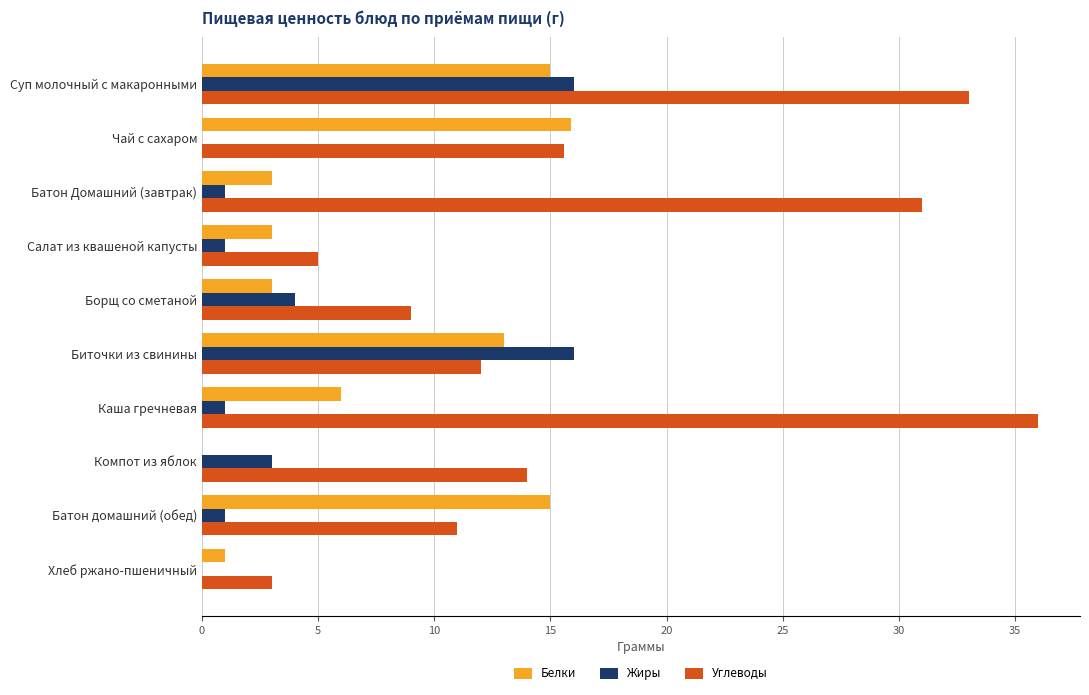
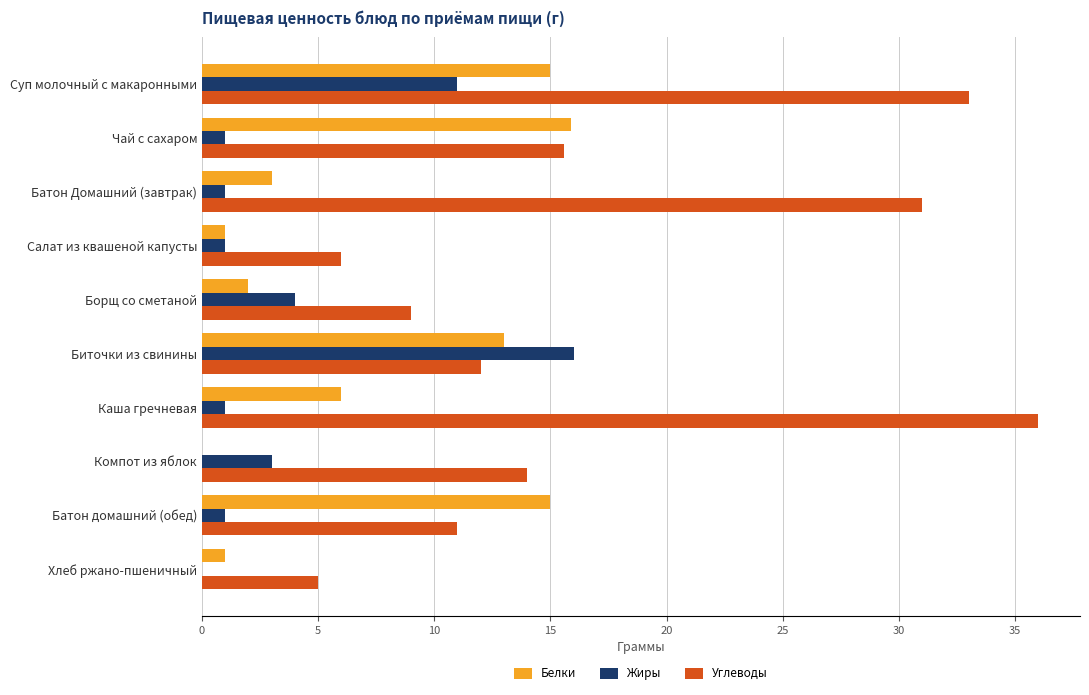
  {
    "Белки": {
      "Суп молочный с макаронными": 15,
      "Чай с сахаром": 16,
      "Батон Домашний (завтрак)": 3,
-     "Салат из квашеной капусты": 3,
-     "Борщ со сметаной": 3,
+     "Салат из квашеной капусты": 1,
+     "Борщ со сметаной": 2,
      "Биточки из свинины": 13,
      "Каша гречневая": 6,
      "Компот из яблок": 0,
      "Батон домашний (обед)": 15,
      "Хлеб ржано-пшеничный": 1
    },
    "Жиры": {
-     "Суп молочный с макаронными": 16,
-     "Чай с сахаром": 0,
+     "Суп молочный с макаронными": 11,
+     "Чай с сахаром": 1,
      "Батон Домашний (завтрак)": 1,
      "Салат из квашеной капусты": 1,
      "Борщ со сметаной": 4,
      "Биточки из свинины": 16,
      "Каша гречневая": 1,
      "Компот из яблок": 3,
      "Батон домашний (обед)": 1,
      "Хлеб ржано-пшеничный": 0
    },
    "Углеводы": {
      "Суп молочный с макаронными": 33,
      "Чай с сахаром": 15.6,
      "Батон Домашний (завтрак)": 31,
-     "Салат из квашеной капусты": 5,
+     "Салат из квашеной капусты": 6,
      "Борщ со сметаной": 9,
      "Биточки из свинины": 12,
      "Каша гречневая": 36,
      "Компот из яблок": 14,
      "Батон домашний (обед)": 11,
-     "Хлеб ржано-пшеничный": 3
+     "Хлеб ржано-пшеничный": 5
    }
  }
